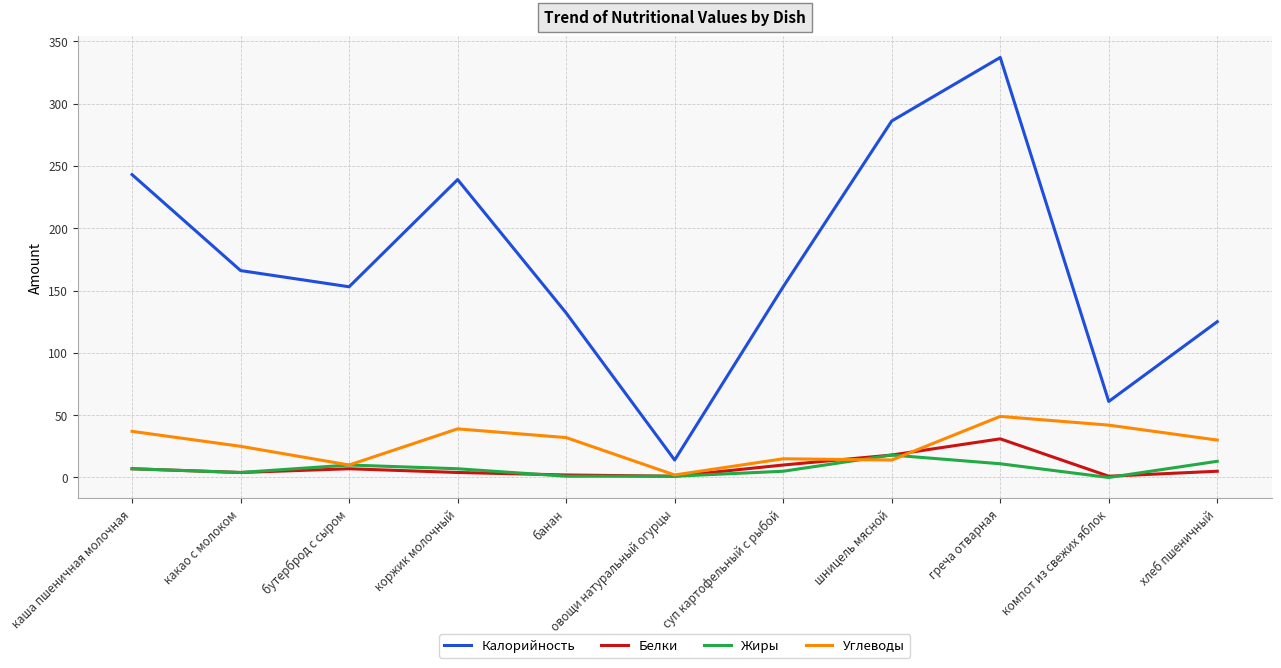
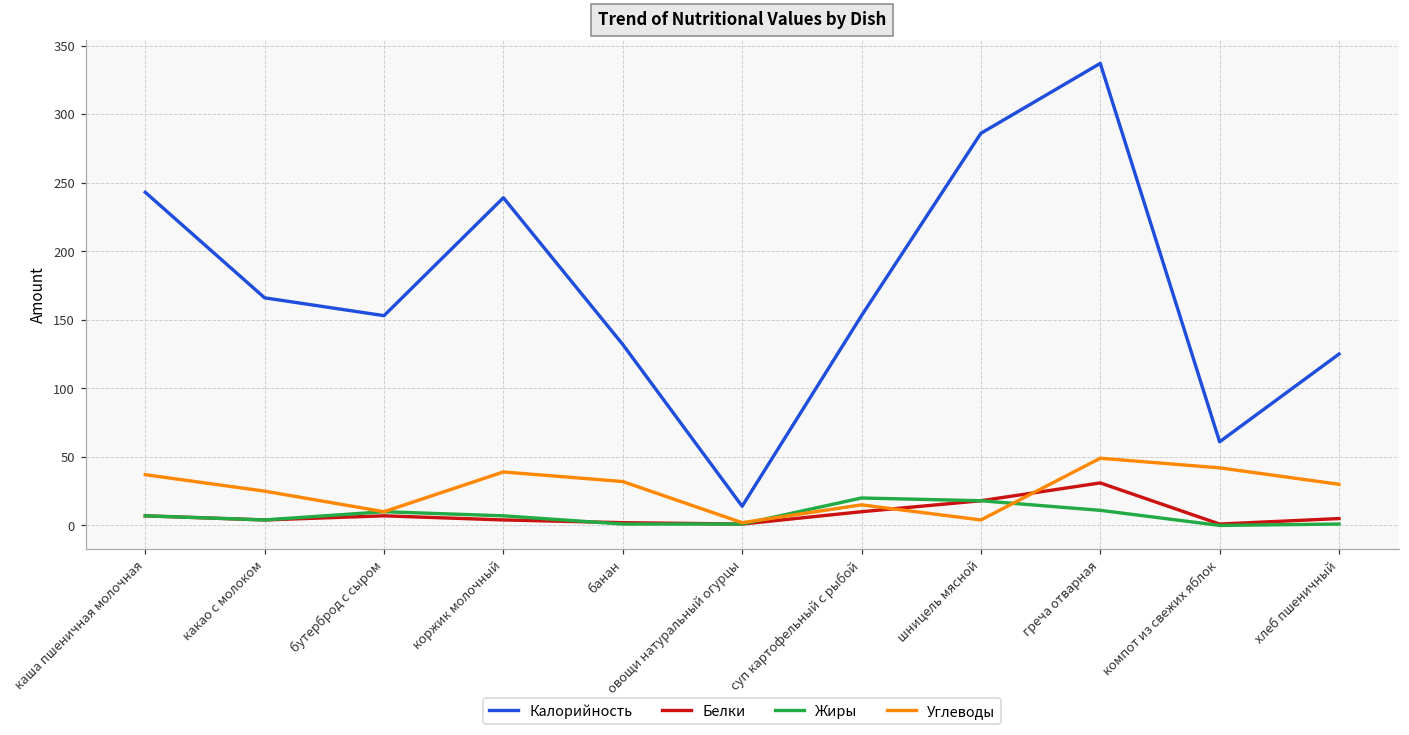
  {
    "Калорийность": {
      "каша пшеничная молочная": 243,
      "какао с молоком": 166,
      "бутерброд с сыром": 153,
      "коржик молочный": 239,
      "банан": 132,
      "овощи натуральный огурцы": 14,
      "суп картофельный с рыбой": 153,
      "шницель мясной": 286,
      "греча отварная": 337,
      "компот из свежих яблок": 61,
      "хлеб пшеничный": 125
    },
    "Белки": {
      "бутерброд с сыром": 7,
      "коржик молочный": 4,
      "суп картофельный с рыбой": 10,
      "греча отварная": 31,
      "хлеб пшеничный": 5
    },
    "Жиры": {
      "коржик молочный": 7,
-     "суп картофельный с рыбой": 5,
+     "суп картофельный с рыбой": 20,
      "греча отварная": 11,
-     "хлеб пшеничный": 13
+     "хлеб пшеничный": 1
    },
    "Углеводы": {
      "каша пшеничная молочная": 37,
      "какао с молоком": 25,
      "коржик молочный": 39,
      "банан": 32,
      "суп картофельный с рыбой": 15,
-     "шницель мясной": 14,
+     "шницель мясной": 4,
      "греча отварная": 49,
      "компот из свежих яблок": 42,
      "хлеб пшеничный": 30
    }
  }
